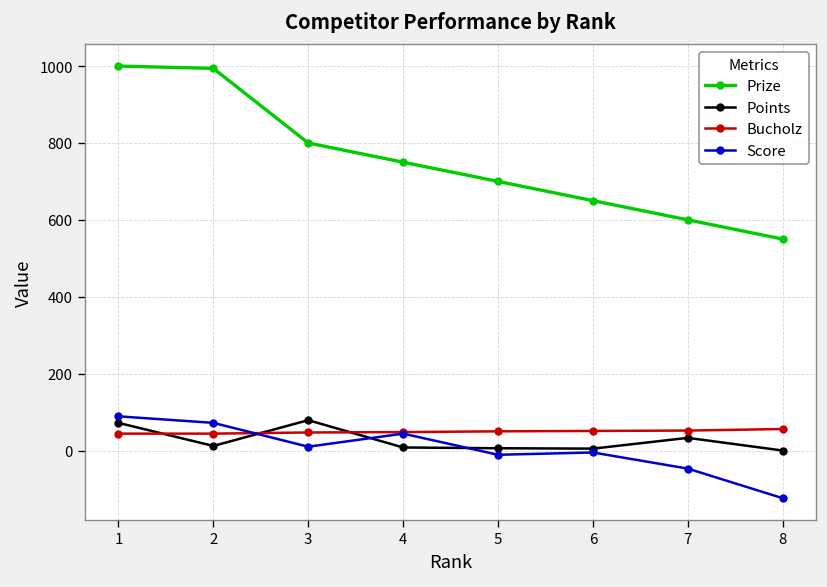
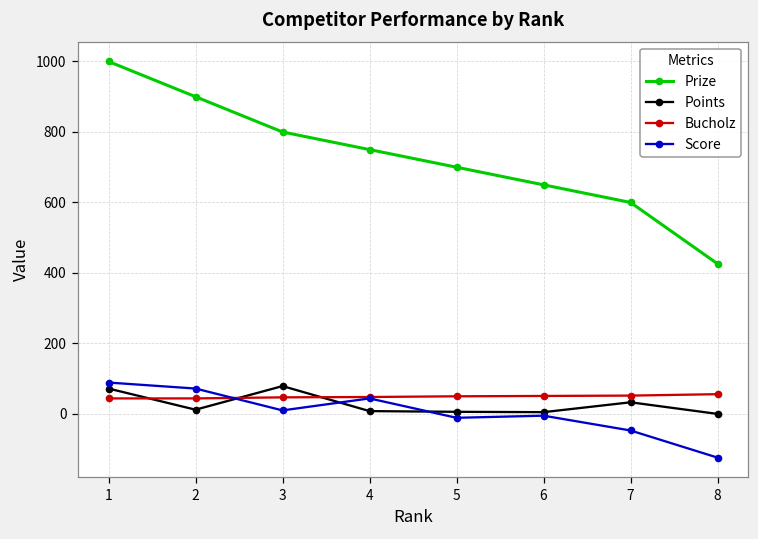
  {
    "Prize": {
      "1": 1000,
-     "2": 990,
+     "2": 900,
      "3": 800,
      "4": 750,
      "5": 700,
      "6": 650,
      "7": 600,
-     "8": 550
+     "8": 430
    },
    "Points": {
      "1": 70,
      "2": 10,
      "3": 80,
      "4": 10,
      "5": 10,
      "6": 10,
      "7": 30,
      "8": 0
    },
    "Bucholz": {
      "1": 40,
      "2": 40,
      "3": 50,
      "5": 50,
      "6": 50,
      "7": 50,
      "8": 60
    },
    "Score": {
      "1": 90,
      "2": 70,
      "3": 10,
      "5": -10,
      "6": -10,
      "7": -50,
      "8": -120
    }
  }
